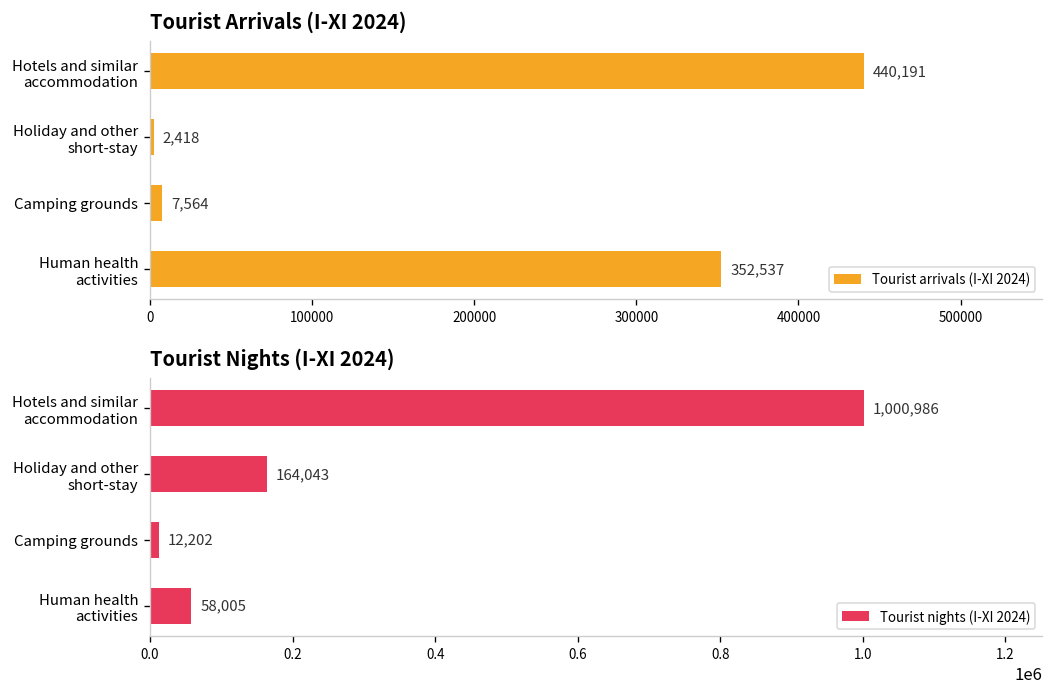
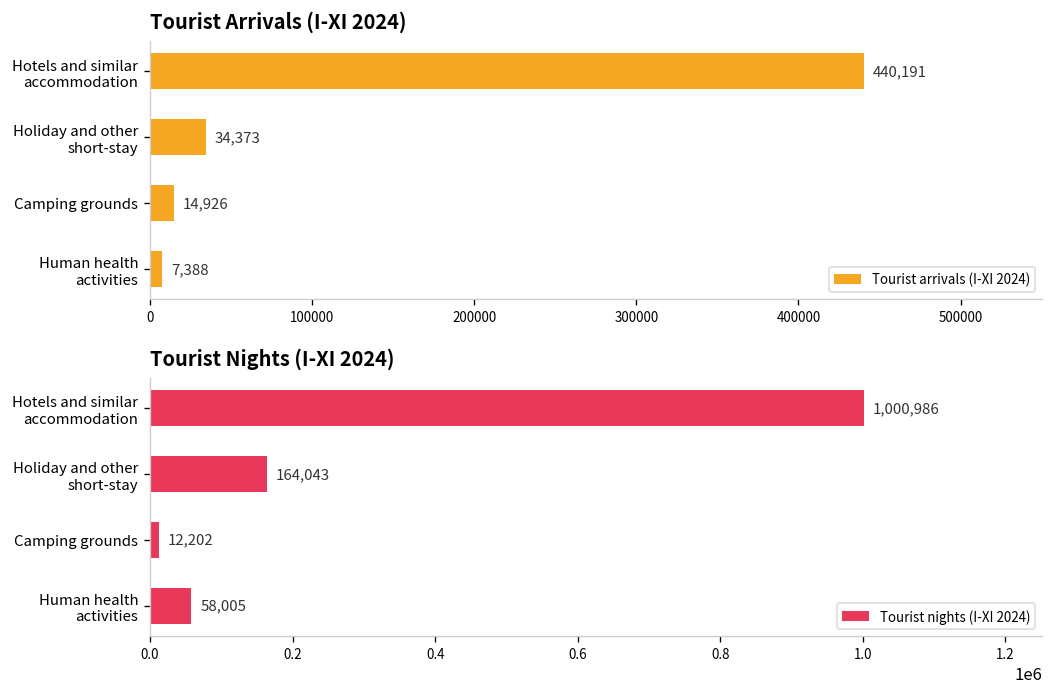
  {
    "Tourist Arrivals (I-XI 2024)": {
      "Hotels and similar accommodation": "440,191",
-     "Holiday and other short-stay": "2,418",
-     "Camping grounds": "7,564",
-     "Human health activities": "352,537"
+     "Holiday and other short-stay": "34,373",
+     "Camping grounds": "14,926",
+     "Human health activities": "7,388"
    },
    "Tourist Nights (I-XI 2024)": {
      "Hotels and similar accommodation": "1,000,986",
      "Holiday and other short-stay": "164,043",
      "Camping grounds": "12,202",
      "Human health activities": "58,005"
    }
  }
